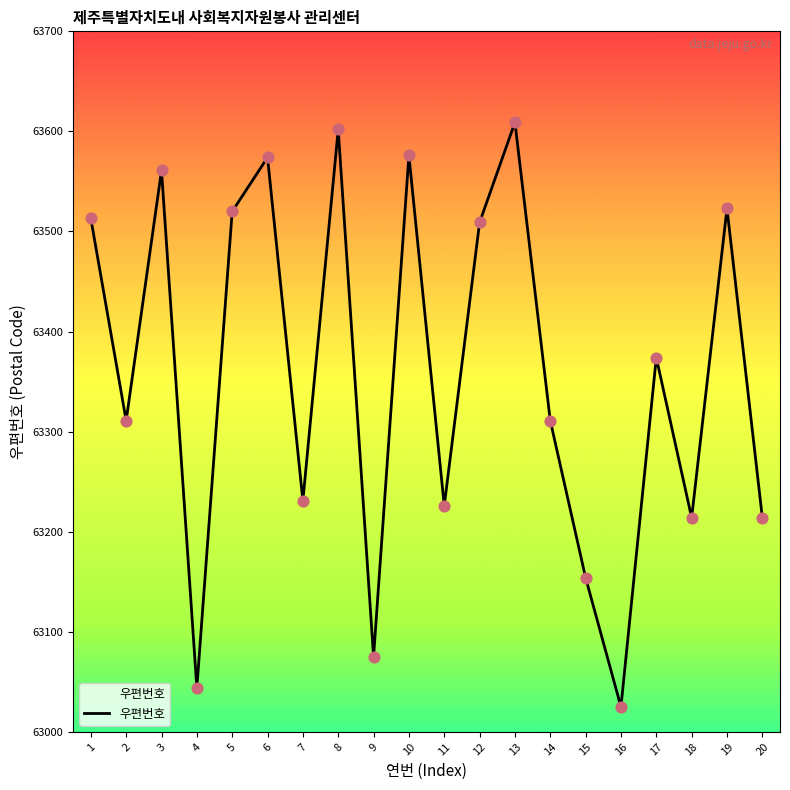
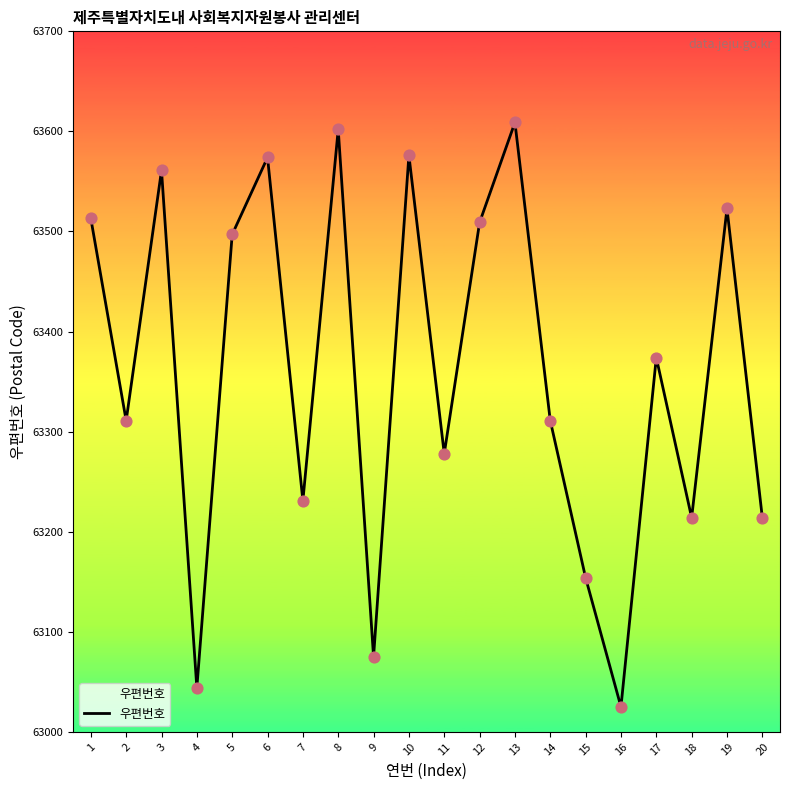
  {
    "1": 63513,
    "2": 63311,
    "3": 63561,
    "4": 63044,
-   "5": 63520,
+   "5": 63497,
    "6": 63574,
    "7": 63231,
    "8": 63602,
    "9": 63075,
    "10": 63576,
-   "11": 63226,
+   "11": 63278,
    "12": 63509,
    "13": 63609,
    "14": 63311,
    "15": 63154,
    "16": 63025,
    "17": 63374,
    "18": 63214,
    "19": 63523,
    "20": 63214
  }
